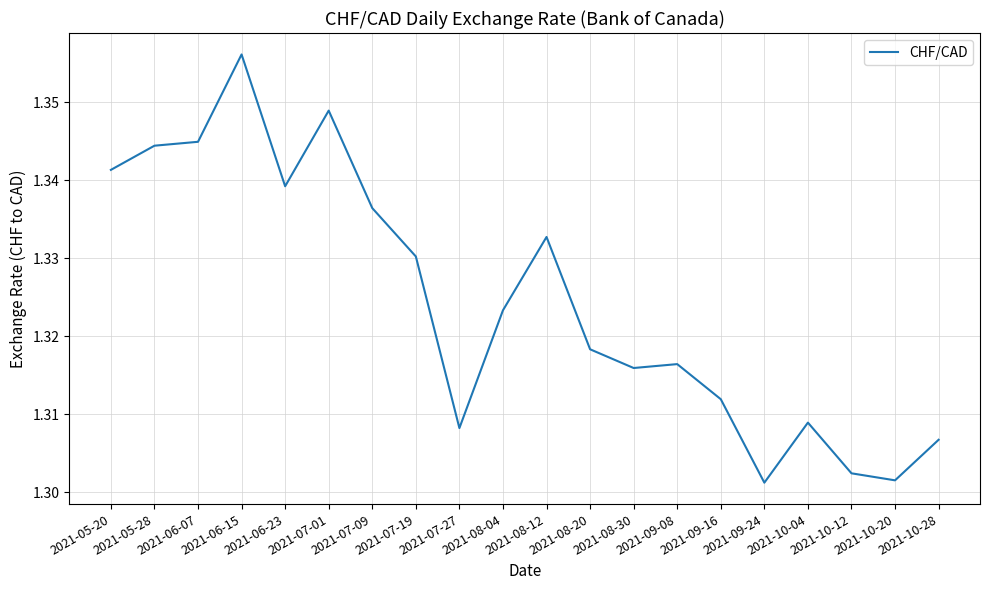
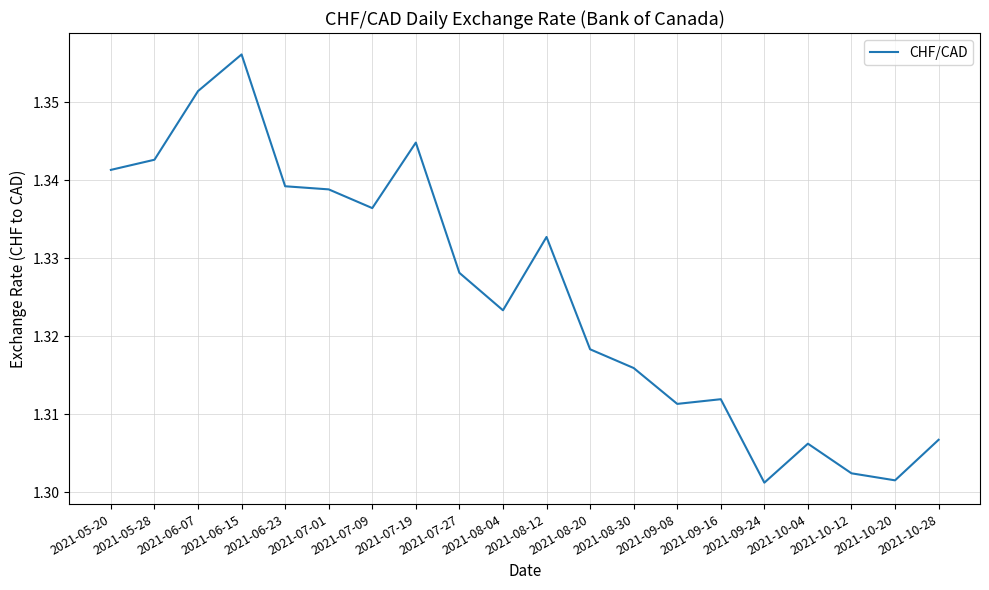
  {
    "2021-05-20": 1.341,
-   "2021-05-28": 1.344,
-   "2021-06-07": 1.345,
+   "2021-05-28": 1.343,
+   "2021-06-07": 1.351,
    "2021-06-15": 1.356,
    "2021-06-23": 1.339,
-   "2021-07-01": 1.349,
+   "2021-07-01": 1.339,
    "2021-07-09": 1.336,
-   "2021-07-19": 1.330,
-   "2021-07-27": 1.308,
+   "2021-07-19": 1.345,
+   "2021-07-27": 1.328,
    "2021-08-04": 1.323,
    "2021-08-12": 1.333,
    "2021-08-20": 1.318,
    "2021-08-30": 1.316,
-   "2021-09-08": 1.316,
+   "2021-09-08": 1.311,
    "2021-09-16": 1.312,
    "2021-09-24": 1.301,
-   "2021-10-04": 1.309,
+   "2021-10-04": 1.306,
    "2021-10-12": 1.302,
    "2021-10-20": 1.302,
    "2021-10-28": 1.307
  }
